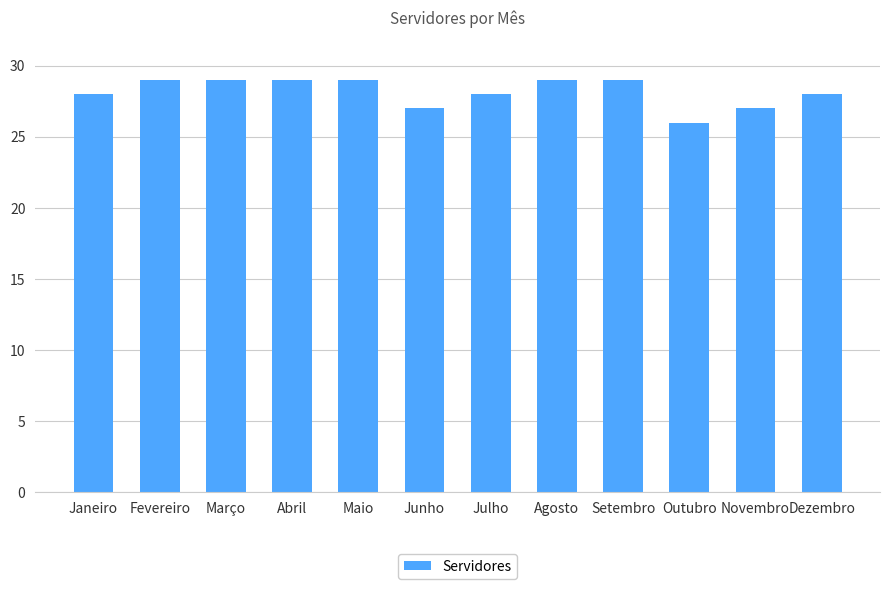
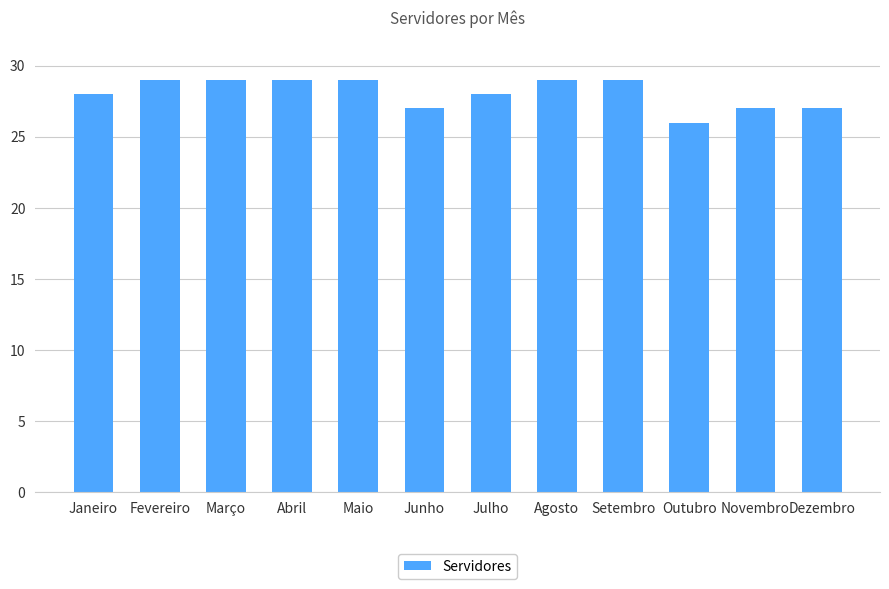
  {
    "Janeiro": 28,
    "Fevereiro": 29,
    "Março": 29,
    "Abril": 29,
    "Maio": 29,
    "Junho": 27,
    "Julho": 28,
    "Agosto": 29,
    "Setembro": 29,
    "Outubro": 26,
    "Novembro": 27,
-   "Dezembro": 28
+   "Dezembro": 27
  }
